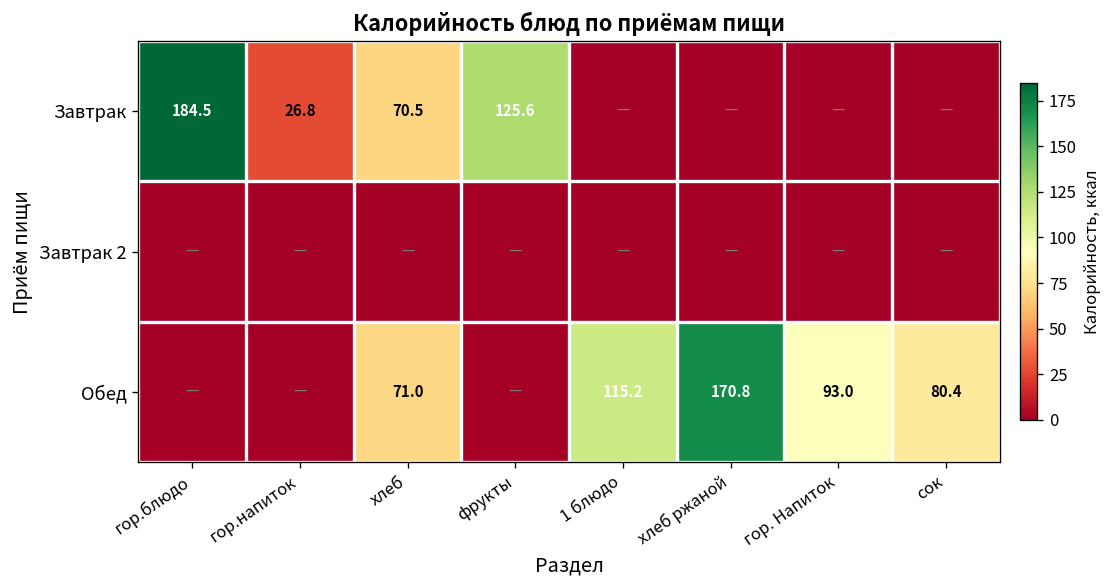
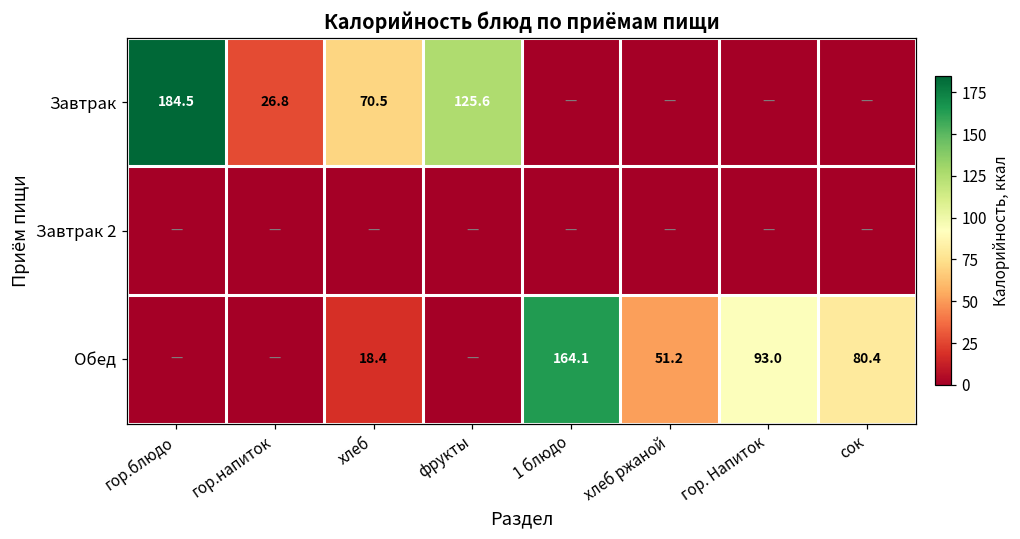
  {
    "Завтрак": {
      "гор.блюдо": 184.5,
      "гор.напиток": 26.8,
      "хлеб": 70.5,
      "фрукты": 125.6
    },
    "Обед": {
-     "хлеб": 71.0,
-     "1 блюдо": 115.2,
-     "хлеб ржаной": 170.8,
+     "хлеб": 18.4,
+     "1 блюдо": 164.1,
+     "хлеб ржаной": 51.2,
      "гор. Напиток": 93.0,
      "сок": 80.4
    }
  }
